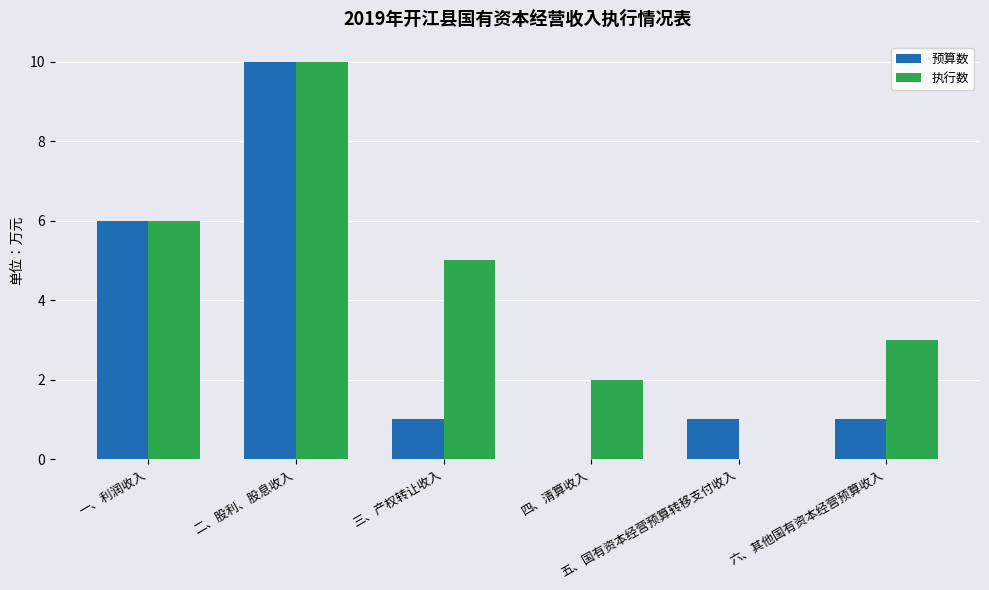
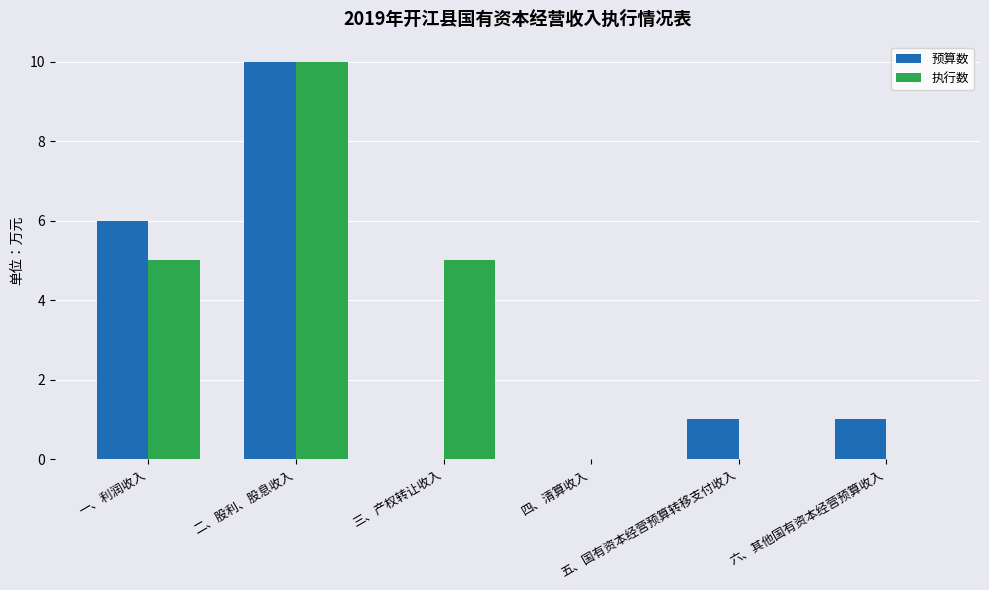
  {
    "预算数": {
      "一、利润收入": 6,
      "二、股利、股息收入": 10,
-     "三、产权转让收入": 1,
+     "三、产权转让收入": 0,
      "四、清算收入": 0,
      "五、国有资本经营预算转移支付收入": 1,
      "六、其他国有资本经营预算收入": 1
    },
    "执行数": {
-     "一、利润收入": 6,
+     "一、利润收入": 5,
      "二、股利、股息收入": 10,
      "三、产权转让收入": 5,
-     "四、清算收入": 2,
+     "四、清算收入": 0,
      "五、国有资本经营预算转移支付收入": 0,
-     "六、其他国有资本经营预算收入": 3
+     "六、其他国有资本经营预算收入": 0
    }
  }
